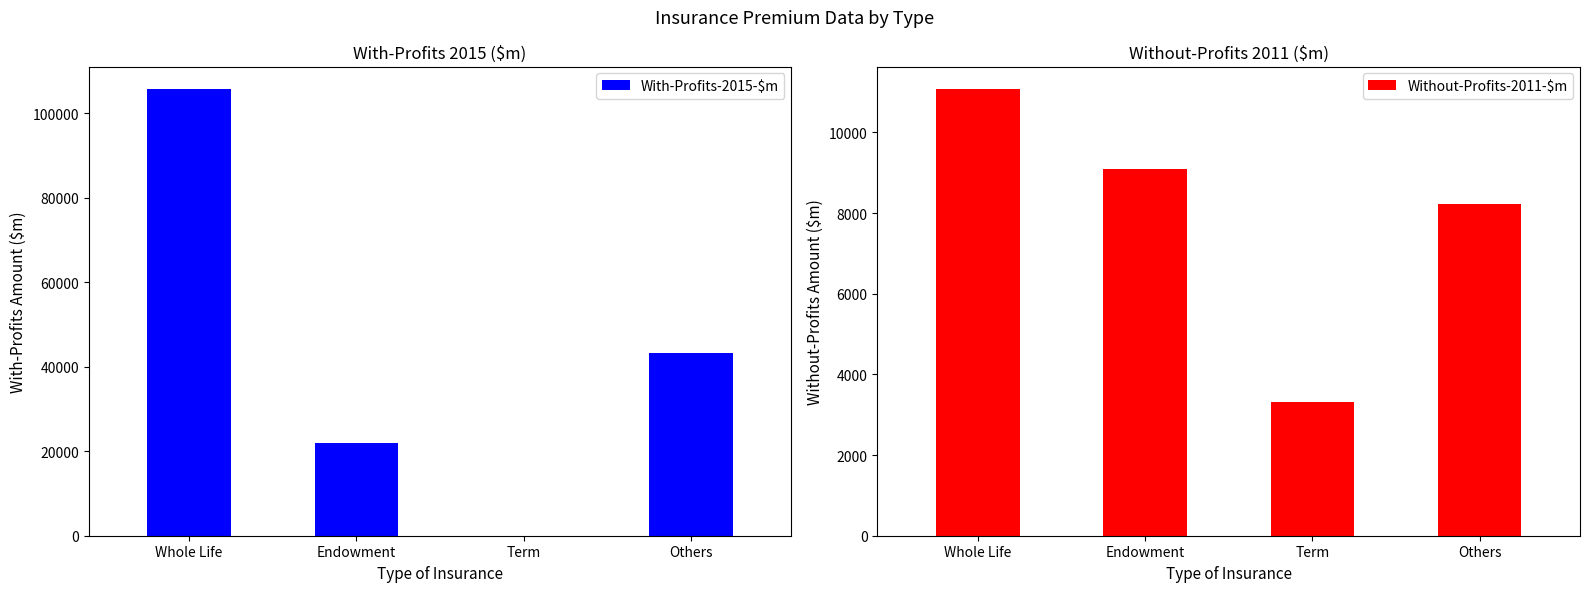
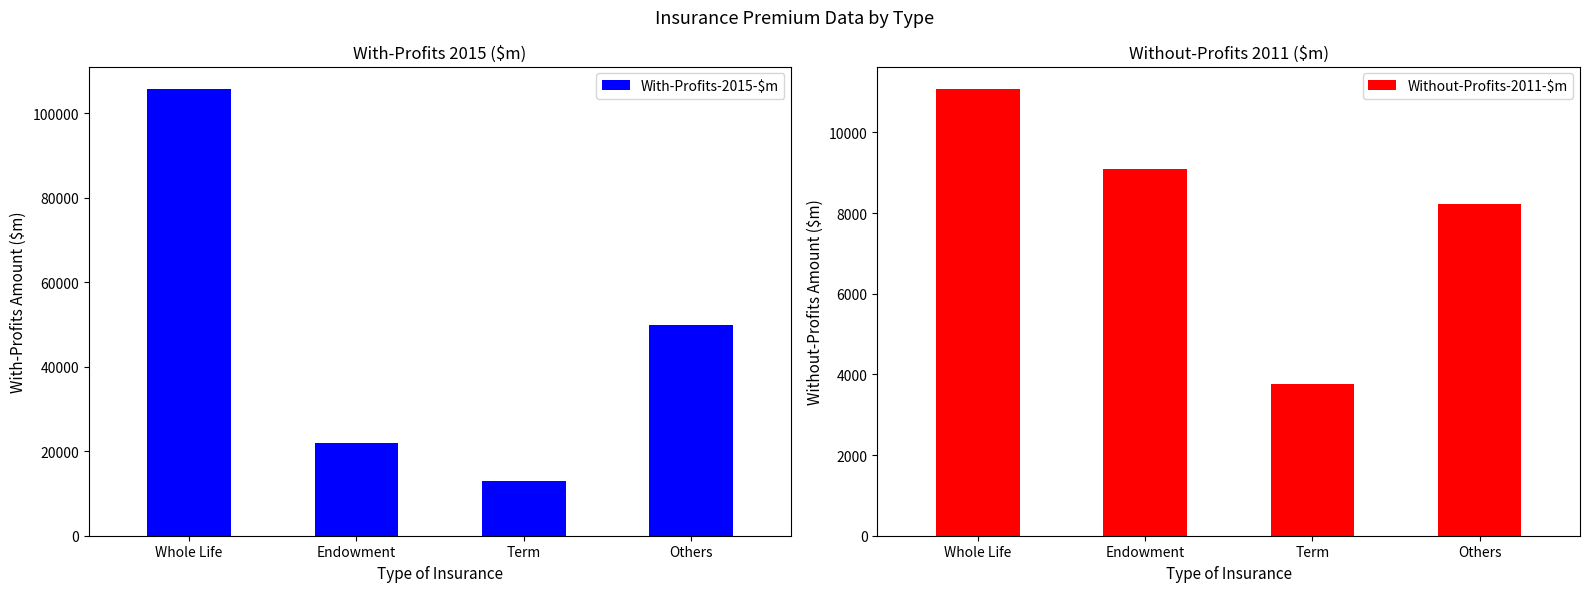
  {
    "With-Profits 2015 ($m)": {
      "Whole Life": 106000,
      "Endowment": 22000,
-     "Term": 0,
-     "Others": 43000
+     "Term": 13000,
+     "Others": 50000
    },
    "Without-Profits 2011 ($m)": {
      "Whole Life": 11100,
      "Endowment": 9100,
-     "Term": 3300,
+     "Term": 3800,
      "Others": 8200
    }
  }
